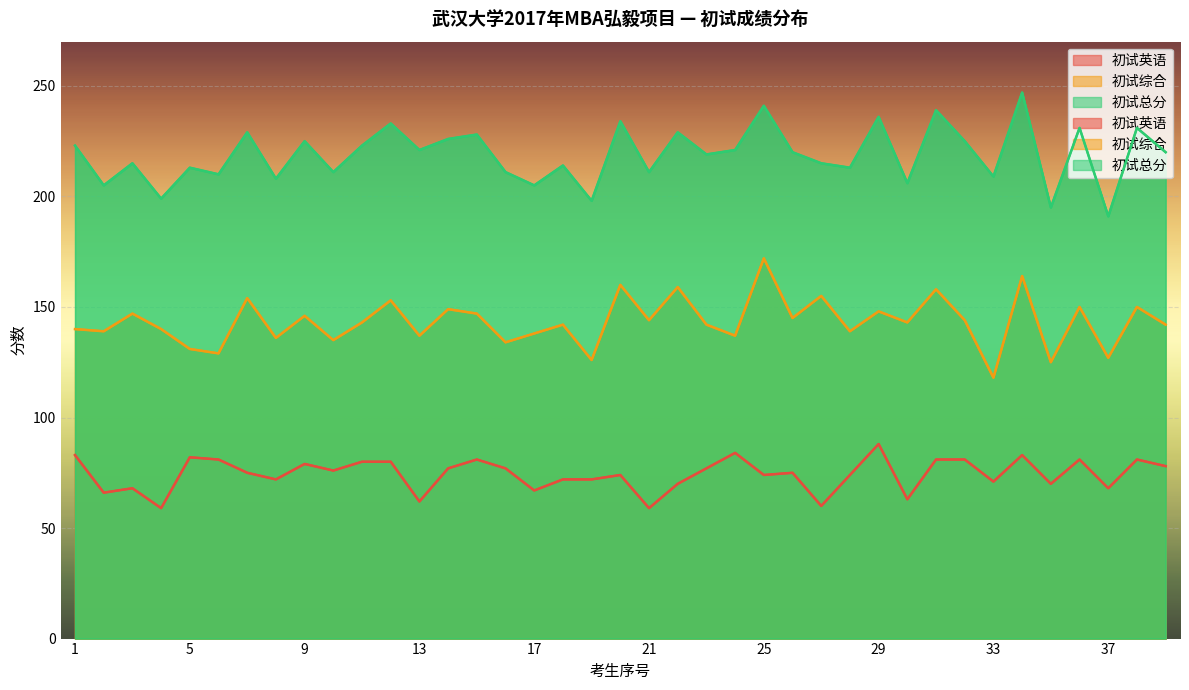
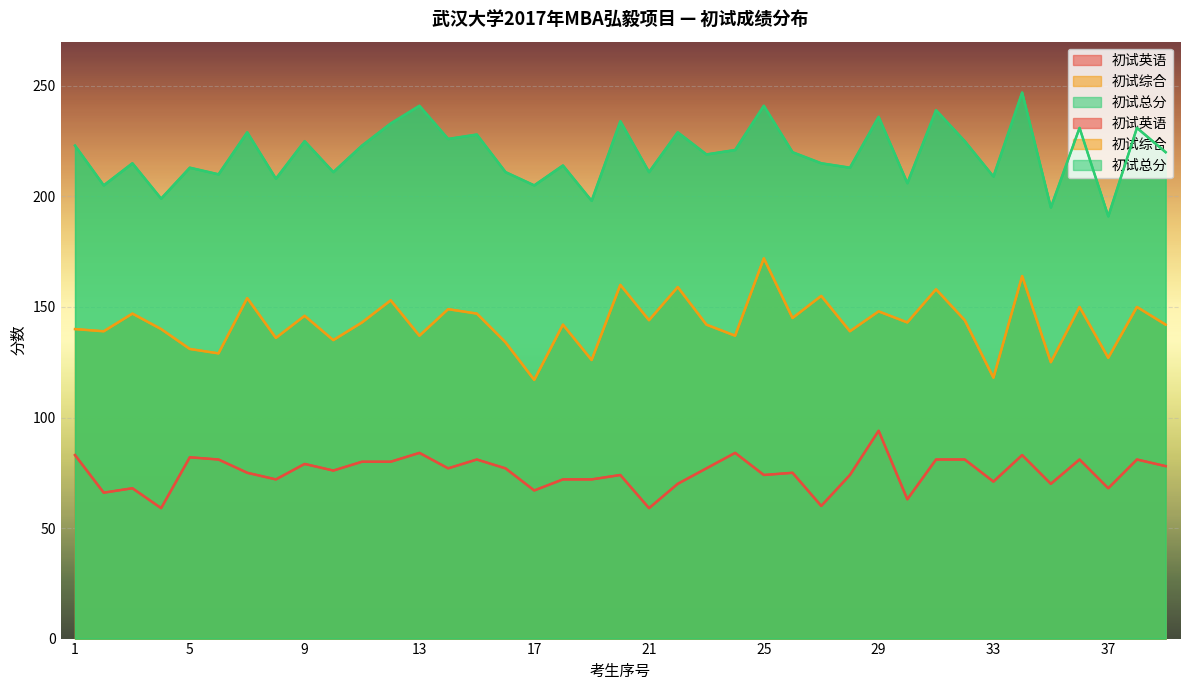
  {
    "初试英语": {
      "1": 83,
      "5": 82,
      "9": 79,
-     "13": 62,
+     "13": 84,
      "17": 67,
      "21": 59,
      "25": 74,
-     "29": 88,
+     "29": 94,
      "33": 71,
      "37": 68
    },
    "初试综合": {
      "1": 140,
      "5": 131,
      "9": 146,
      "13": 137,
-     "17": 138,
+     "17": 117,
      "21": 144,
      "25": 172,
      "29": 148,
      "33": 118,
      "37": 127
    },
    "初试总分": {
      "1": 223,
      "5": 213,
      "9": 225,
-     "13": 221,
+     "13": 241,
      "17": 205,
      "21": 211,
      "25": 241,
      "29": 236,
      "33": 209,
      "37": 191
    }
  }
